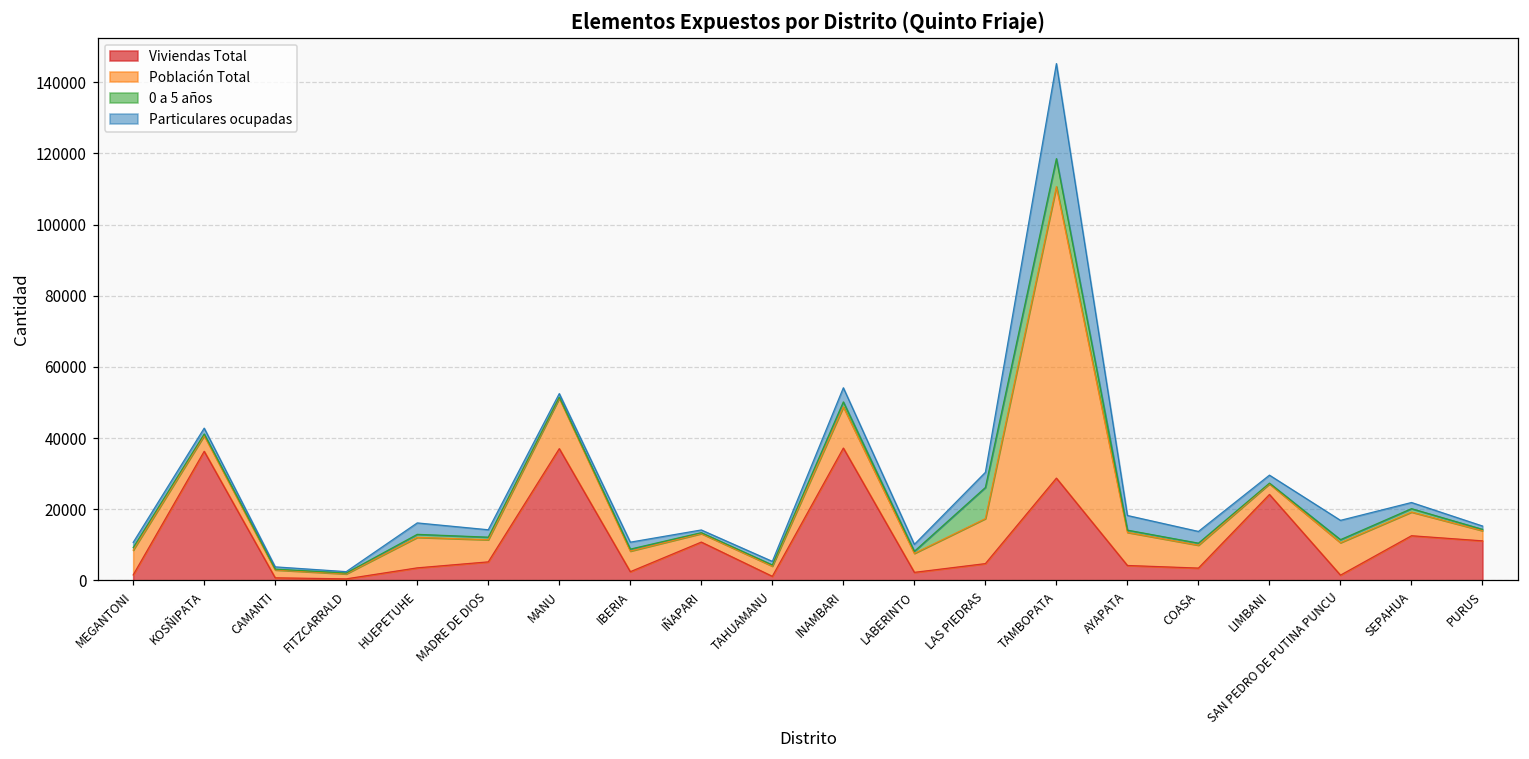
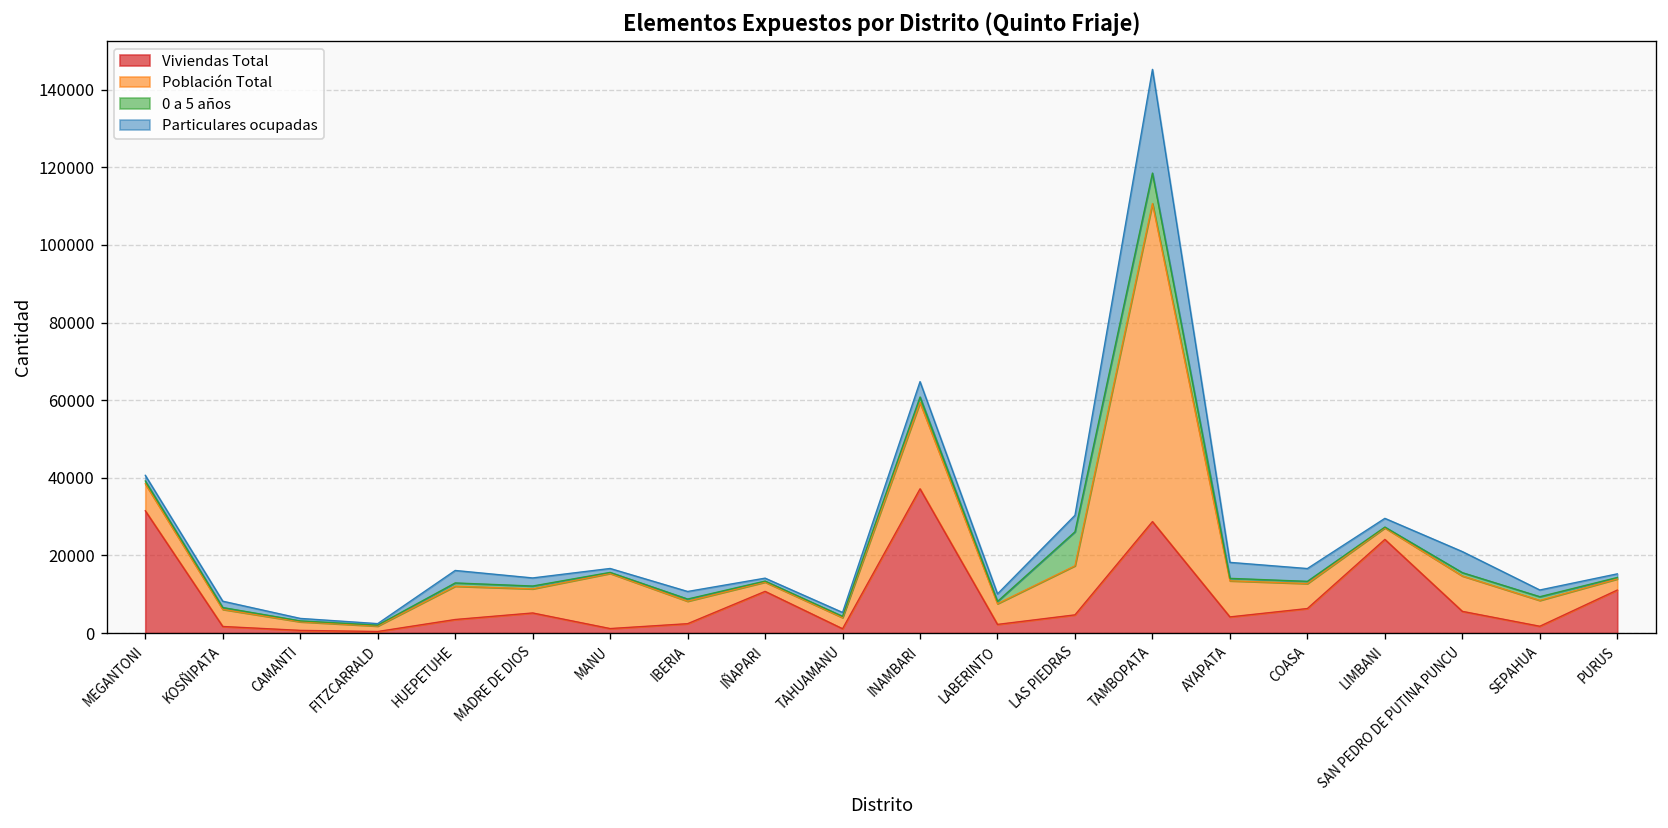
  {
    "Viviendas Total": {
-     "MEGANTONI": 2000,
-     "KOSÑIPATA": 36000,
+     "MEGANTONI": 32000,
+     "KOSÑIPATA": 2000,
      "CAMANTI": 1000,
      "FITZCARRALD": 0,
      "HUEPETUHE": 4000,
      "MADRE DE DIOS": 5000,
-     "MANU": 37000,
+     "MANU": 1000,
      "IBERIA": 2000,
      "IÑAPARI": 11000,
      "TAHUAMANU": 1000,
      "INAMBARI": 37000,
      "LABERINTO": 2000,
      "LAS PIEDRAS": 5000,
      "TAMBOPATA": 29000,
      "AYAPATA": 4000,
-     "COASA": 3000,
+     "COASA": 6000,
      "LIMBANI": 24000,
-     "SAN PEDRO DE PUTINA PUNCU": 1000,
-     "SEPAHUA": 13000,
+     "SAN PEDRO DE PUTINA PUNCU": 6000,
+     "SEPAHUA": 2000,
      "PURUS": 11000
    },
    "Población Total": {
      "HUEPETUHE": 9000,
-     "INAMBARI": 12000,
+     "INAMBARI": 22000,
      "LAS PIEDRAS": 13000,
      "TAMBOPATA": 82000,
      "SAN PEDRO DE PUTINA PUNCU": 9000,
      "SEPAHUA": 7000
    },
    "0 a 5 años": {
      "HUEPETUHE": 1000,
      "INAMBARI": 1000,
      "LAS PIEDRAS": 9000,
      "TAMBOPATA": 8000,
      "SAN PEDRO DE PUTINA PUNCU": 1000,
      "SEPAHUA": 1000
    },
    "Particulares ocupadas": {
      "MEGANTONI": 1000,
      "KOSÑIPATA": 2000,
      "HUEPETUHE": 3000,
      "MADRE DE DIOS": 2000,
      "MANU": 1000,
      "IBERIA": 2000,
      "TAHUAMANU": 1000,
      "INAMBARI": 4000,
      "LABERINTO": 2000,
      "LAS PIEDRAS": 4000,
      "TAMBOPATA": 27000,
      "AYAPATA": 4000,
      "COASA": 3000,
      "LIMBANI": 2000,
      "SAN PEDRO DE PUTINA PUNCU": 5000,
      "SEPAHUA": 2000,
      "PURUS": 1000
    }
  }
